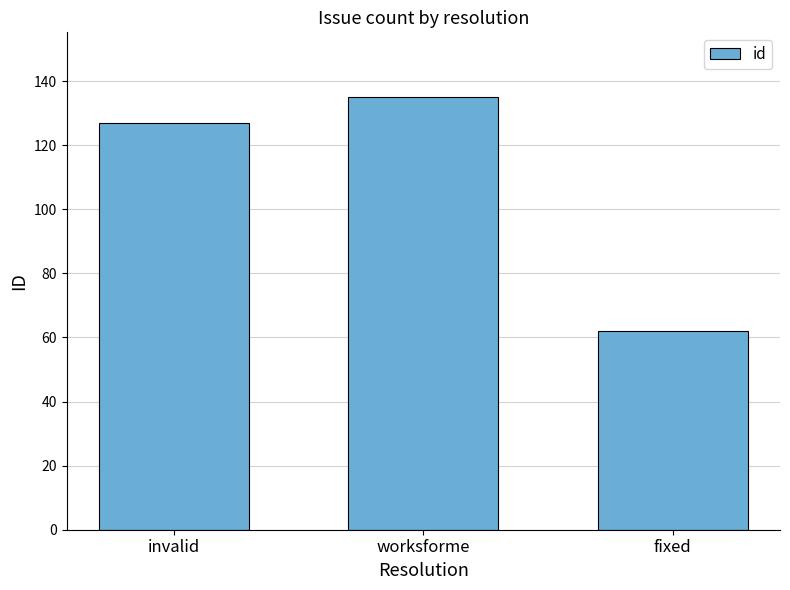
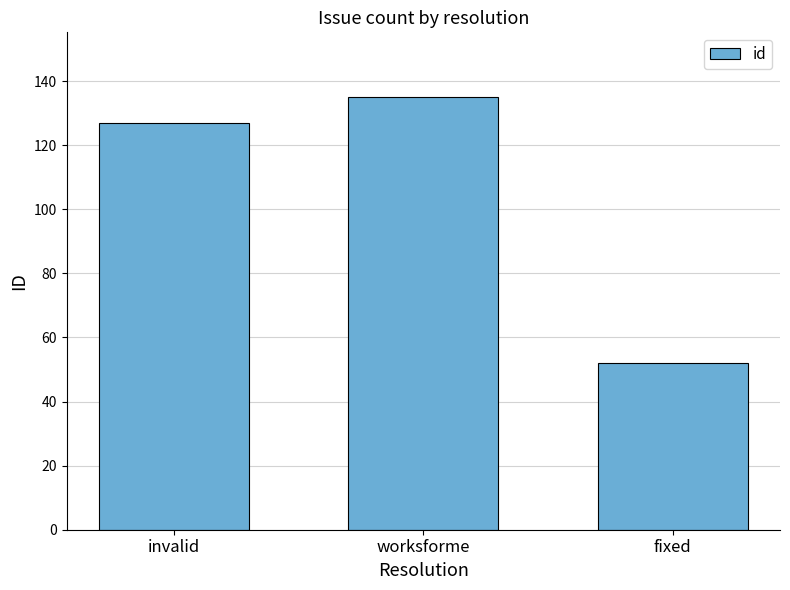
  {
    "invalid": 127,
    "worksforme": 135,
-   "fixed": 62
+   "fixed": 52
  }
